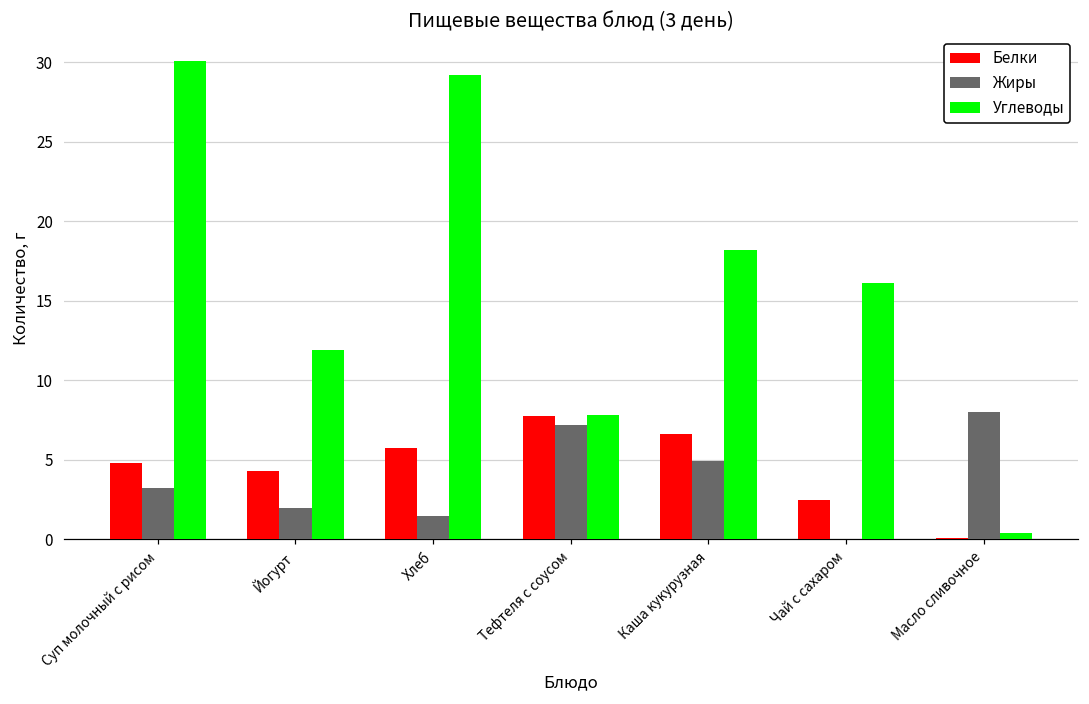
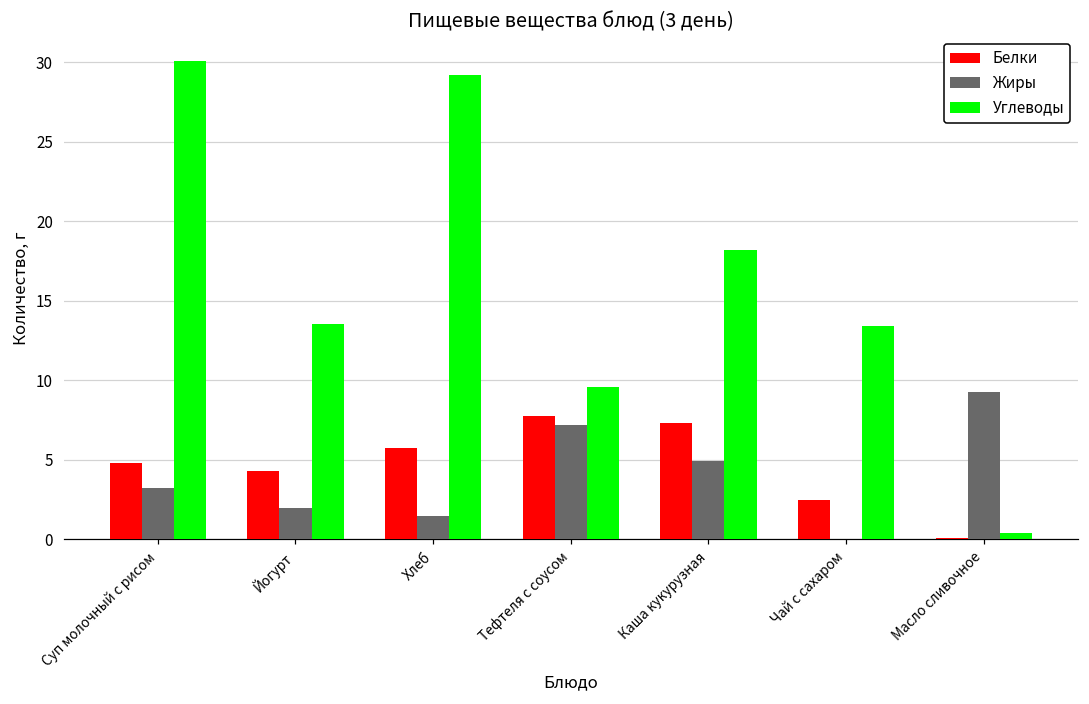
  {
    "Белки": {
      "Суп молочный с рисом": 4.8,
      "Йогурт": 4.3,
      "Хлеб": 5.8,
      "Тефтеля с соусом": 7.8,
-     "Каша кукурузная": 6.6,
+     "Каша кукурузная": 7.3,
      "Чай с сахаром": 2.5
    },
    "Жиры": {
      "Суп молочный с рисом": 3.2,
      "Йогурт": 2.0,
      "Хлеб": 1.5,
      "Тефтеля с соусом": 7.2,
      "Каша кукурузная": 5.0,
      "Чай с сахаром": 0.0,
-     "Масло сливочное": 8.0
+     "Масло сливочное": 9.3
    },
    "Углеводы": {
      "Суп молочный с рисом": 30.1,
-     "Йогурт": 11.9,
+     "Йогурт": 13.5,
      "Хлеб": 29.2,
-     "Тефтеля с соусом": 7.9,
+     "Тефтеля с соусом": 9.6,
      "Каша кукурузная": 18.2,
-     "Чай с сахаром": 16.1,
+     "Чай с сахаром": 13.5,
      "Масло сливочное": 0.4
    }
  }
